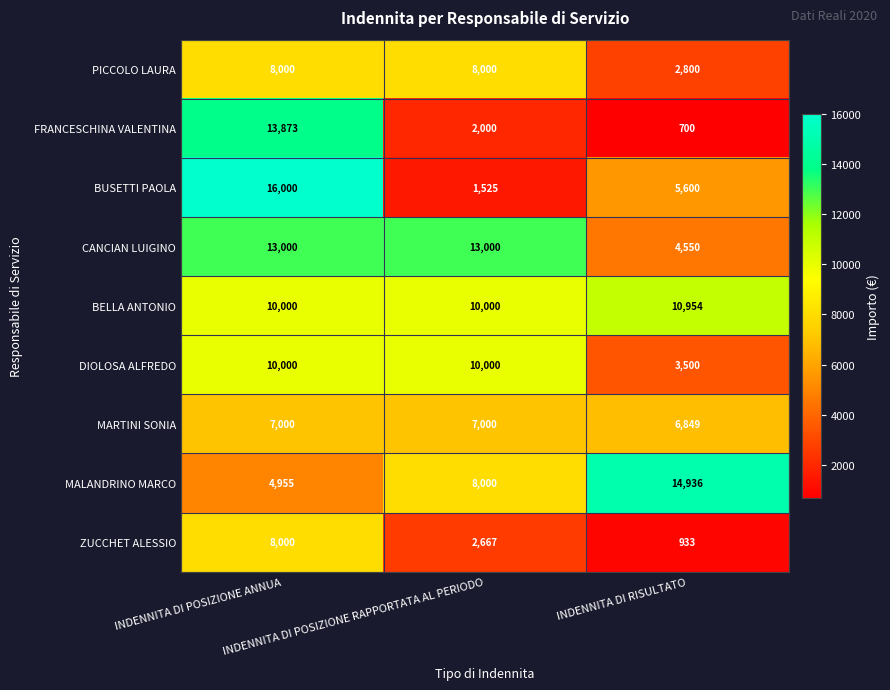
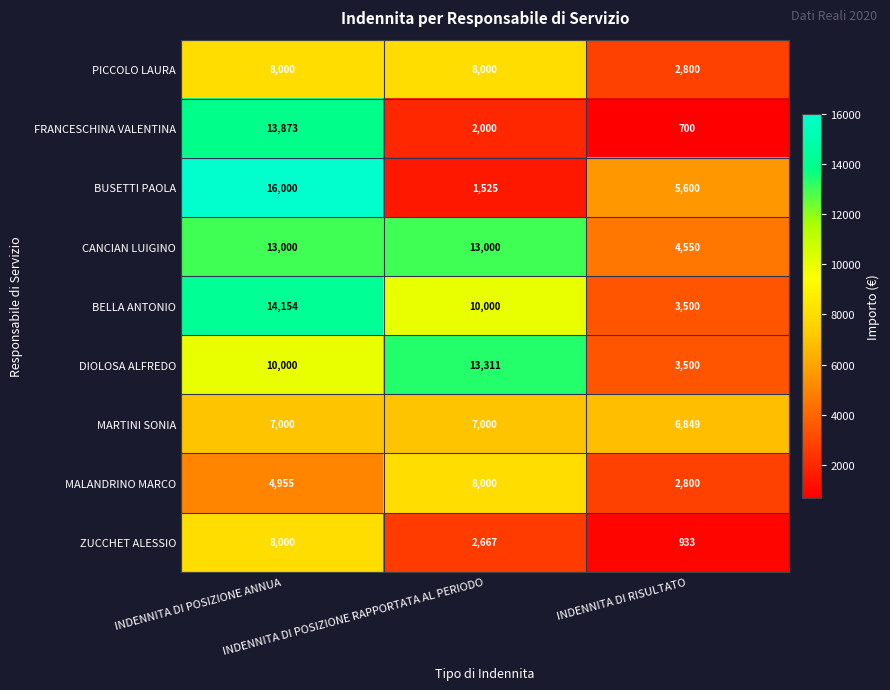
  {
    "PICCOLO LAURA": {
      "INDENNITA DI POSIZIONE ANNUA": "8,000",
      "INDENNITA DI POSIZIONE RAPPORTATA AL PERIODO": "8,000",
      "INDENNITA DI RISULTATO": "2,800"
    },
    "FRANCESCHINA VALENTINA": {
      "INDENNITA DI POSIZIONE ANNUA": "13,873",
      "INDENNITA DI POSIZIONE RAPPORTATA AL PERIODO": "2,000",
      "INDENNITA DI RISULTATO": "700"
    },
    "BUSETTI PAOLA": {
      "INDENNITA DI POSIZIONE ANNUA": "16,000",
      "INDENNITA DI POSIZIONE RAPPORTATA AL PERIODO": "1,525",
      "INDENNITA DI RISULTATO": "5,600"
    },
    "CANCIAN LUIGINO": {
      "INDENNITA DI POSIZIONE ANNUA": "13,000",
      "INDENNITA DI POSIZIONE RAPPORTATA AL PERIODO": "13,000",
      "INDENNITA DI RISULTATO": "4,550"
    },
    "BELLA ANTONIO": {
-     "INDENNITA DI POSIZIONE ANNUA": "10,000",
+     "INDENNITA DI POSIZIONE ANNUA": "14,154",
      "INDENNITA DI POSIZIONE RAPPORTATA AL PERIODO": "10,000",
-     "INDENNITA DI RISULTATO": "10,954"
+     "INDENNITA DI RISULTATO": "3,500"
    },
    "DIOLOSA ALFREDO": {
      "INDENNITA DI POSIZIONE ANNUA": "10,000",
-     "INDENNITA DI POSIZIONE RAPPORTATA AL PERIODO": "10,000",
+     "INDENNITA DI POSIZIONE RAPPORTATA AL PERIODO": "13,311",
      "INDENNITA DI RISULTATO": "3,500"
    },
    "MARTINI SONIA": {
      "INDENNITA DI POSIZIONE ANNUA": "7,000",
      "INDENNITA DI POSIZIONE RAPPORTATA AL PERIODO": "7,000",
      "INDENNITA DI RISULTATO": "6,849"
    },
    "MALANDRINO MARCO": {
      "INDENNITA DI POSIZIONE ANNUA": "4,955",
      "INDENNITA DI POSIZIONE RAPPORTATA AL PERIODO": "8,000",
-     "INDENNITA DI RISULTATO": "14,936"
+     "INDENNITA DI RISULTATO": "2,800"
    },
    "ZUCCHET ALESSIO": {
      "INDENNITA DI POSIZIONE ANNUA": "8,000",
      "INDENNITA DI POSIZIONE RAPPORTATA AL PERIODO": "2,667",
      "INDENNITA DI RISULTATO": "933"
    }
  }
